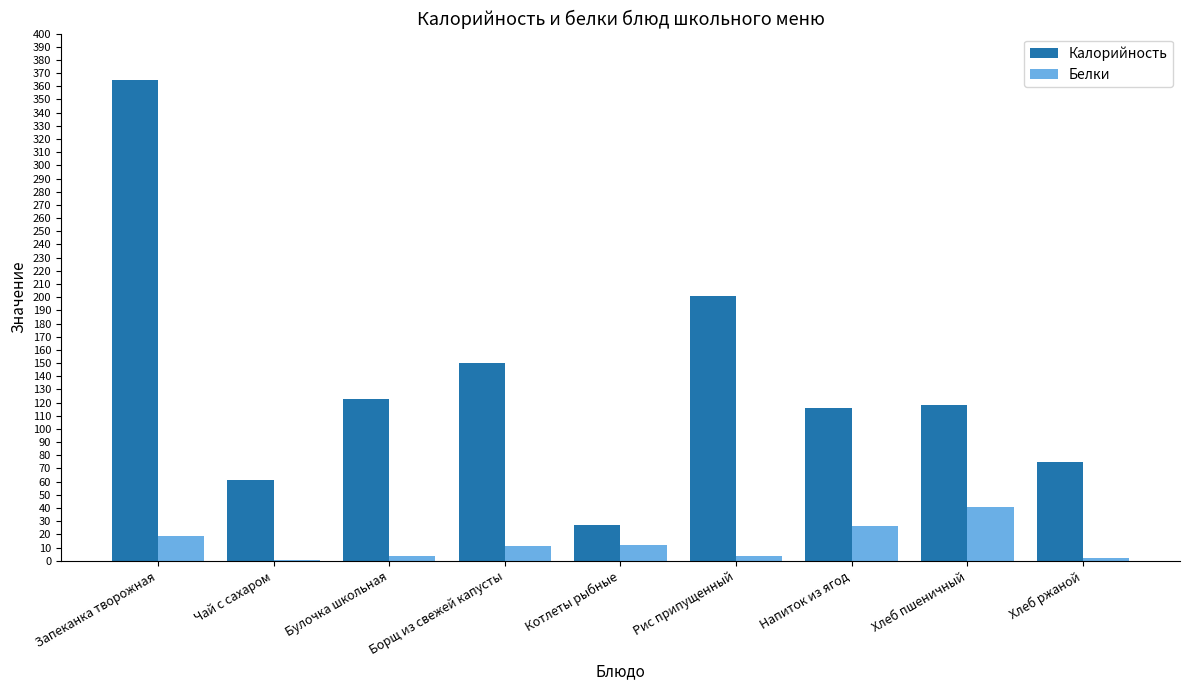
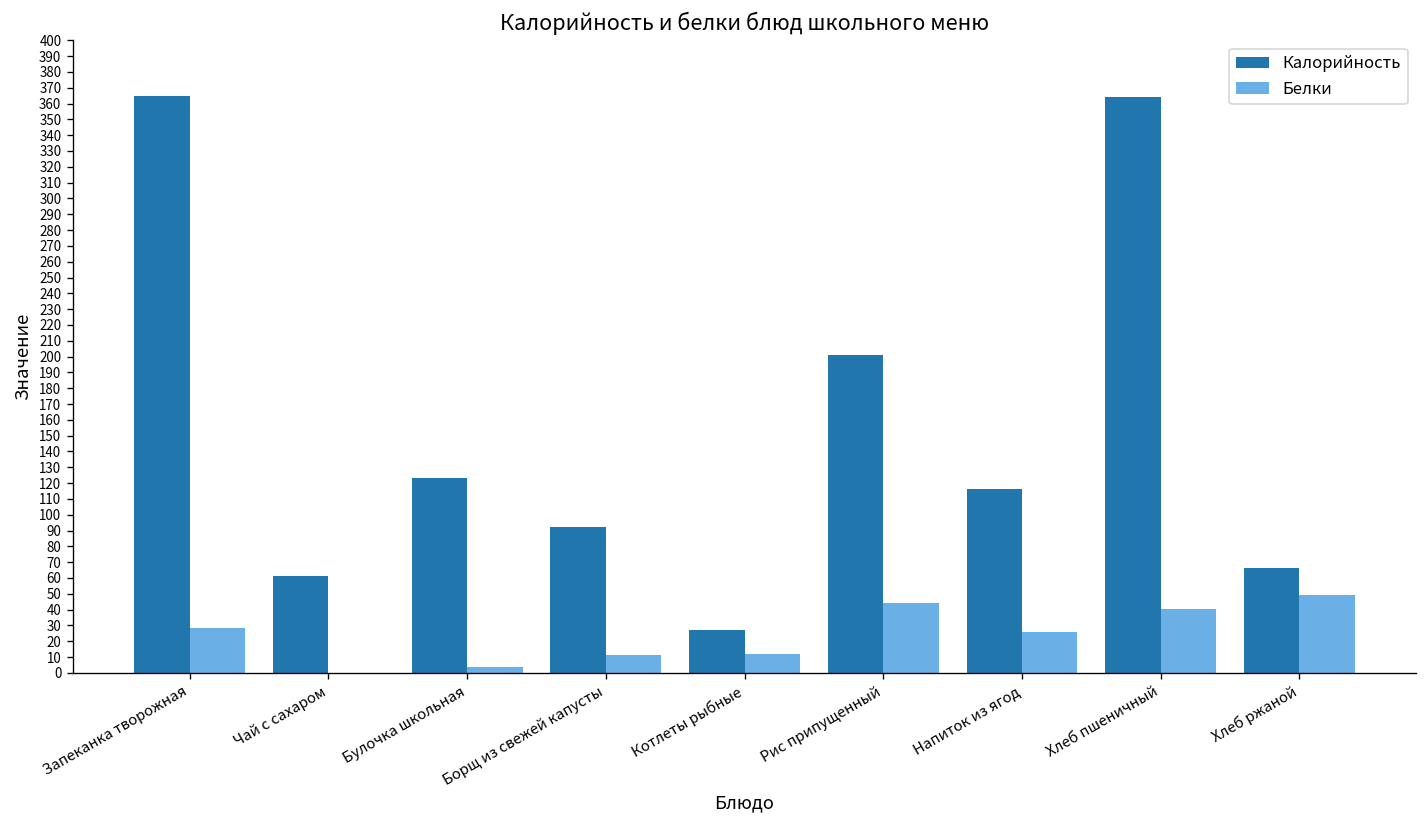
  {
    "Калорийность": {
      "Запеканка творожная": 365,
      "Чай с сахаром": 61,
      "Булочка школьная": 123,
-     "Борщ из свежей капусты": 150,
+     "Борщ из свежей капусты": 92,
      "Котлеты рыбные": 27,
      "Рис припущенный": 201,
      "Напиток из ягод": 116,
-     "Хлеб пшеничный": 118,
-     "Хлеб ржаной": 75
+     "Хлеб пшеничный": 364,
+     "Хлеб ржаной": 66
    },
    "Белки": {
-     "Запеканка творожная": 19,
+     "Запеканка творожная": 28,
      "Булочка школьная": 3,
      "Борщ из свежей капусты": 11,
      "Котлеты рыбные": 12,
-     "Рис припущенный": 4,
+     "Рис припущенный": 44,
      "Напиток из ягод": 26,
      "Хлеб пшеничный": 41,
-     "Хлеб ржаной": 2
+     "Хлеб ржаной": 49
    }
  }
